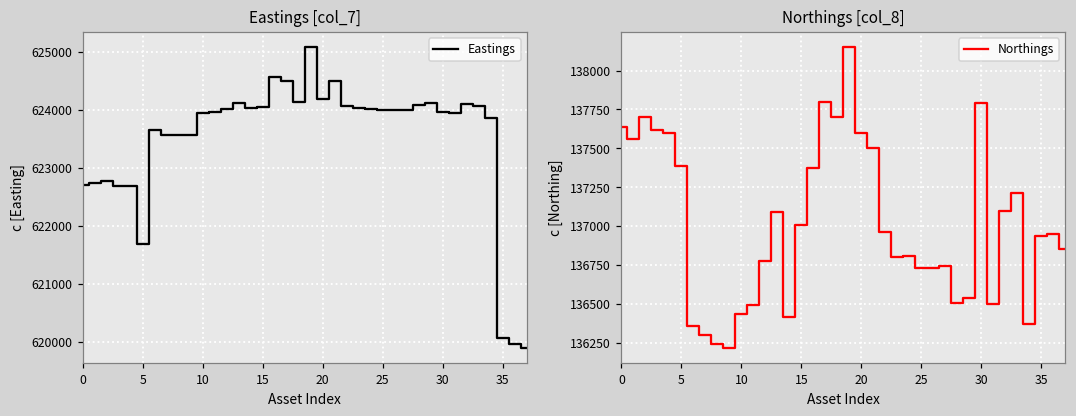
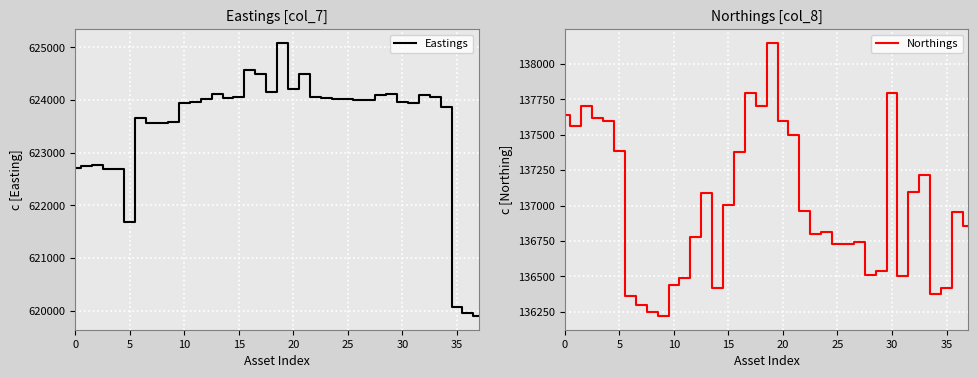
  {
    "Eastings [col_7]": {
      "0": 622700,
      "5": 621700,
      "10": 623900,
      "15": 624100,
      "20": 624200,
      "25": 624000,
      "30": 624000,
      "35": 620100
    },
    "Northings [col_8]": {
      "0": 137640,
      "5": 137390,
      "10": 136440,
      "15": 137010,
      "20": 137600,
      "25": 136730,
      "30": 137790,
-     "35": 136940
+     "35": 136420
    }
  }
